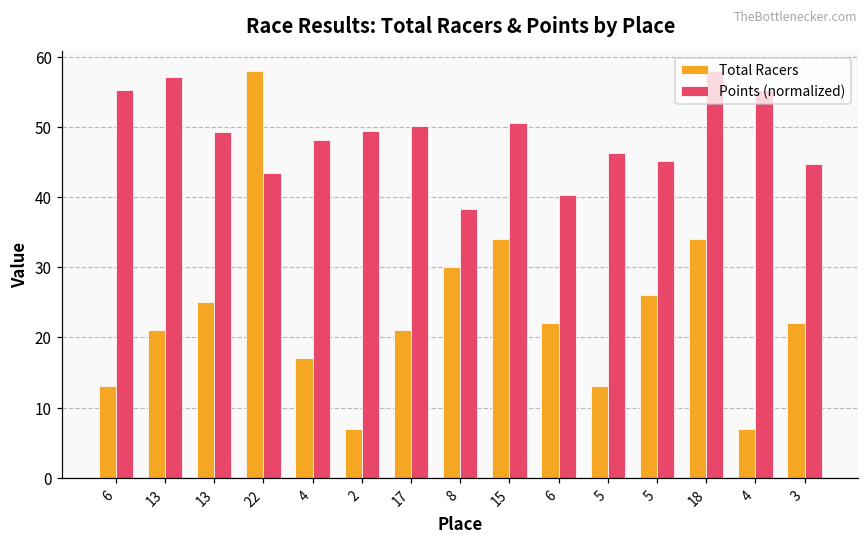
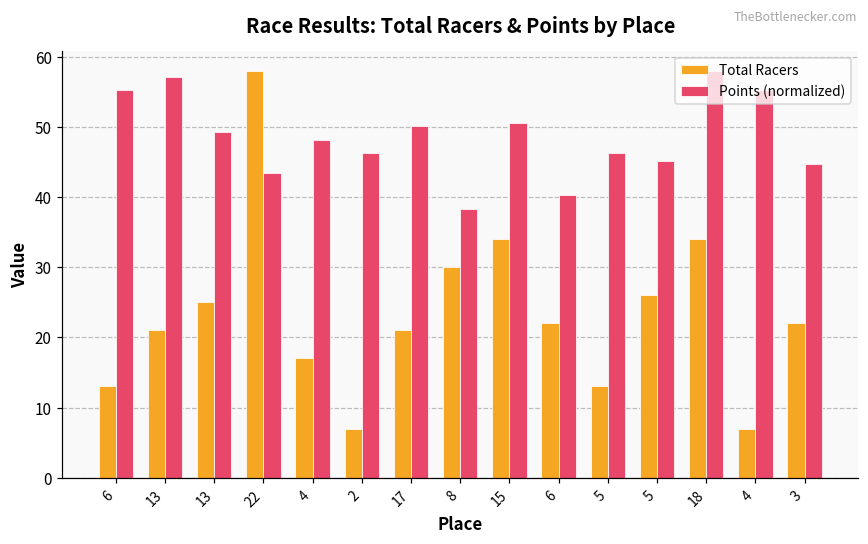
  {
    "Total Racers": {
      "22": 58,
      "2": 7,
      "17": 21,
      "8": 30,
      "15": 34,
      "18": 34,
      "3": 22
    },
    "Points (normalized)": {
      "22": 43,
-     "2": 49,
+     "2": 46,
      "17": 50,
      "8": 38,
      "15": 51,
      "3": 45
    }
  }
